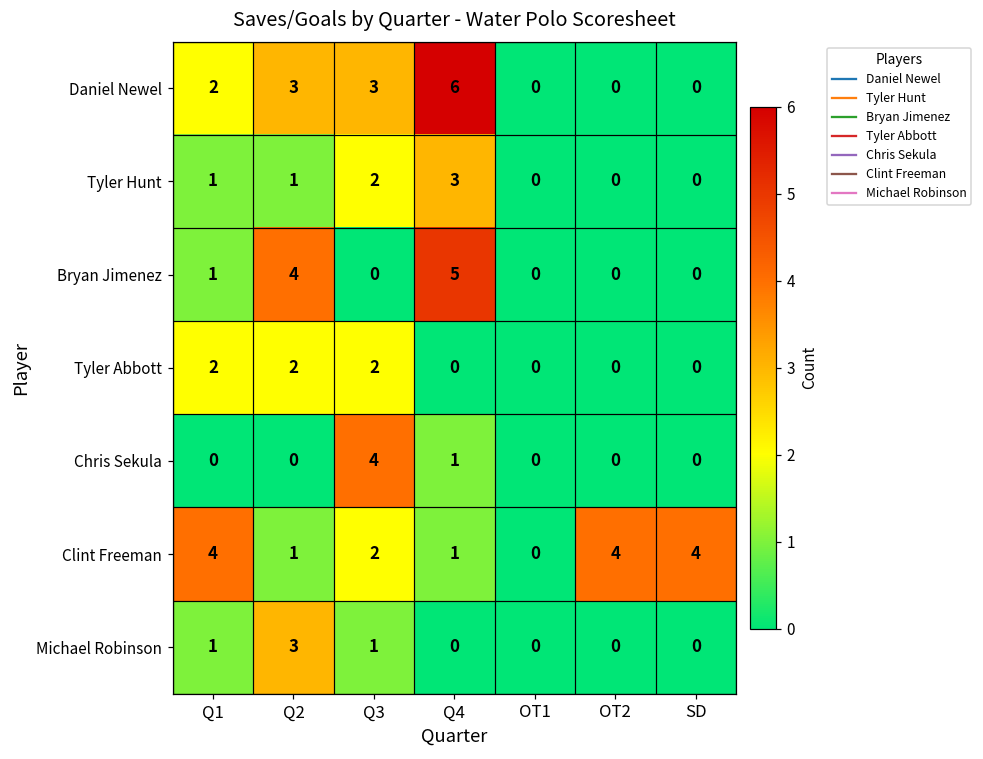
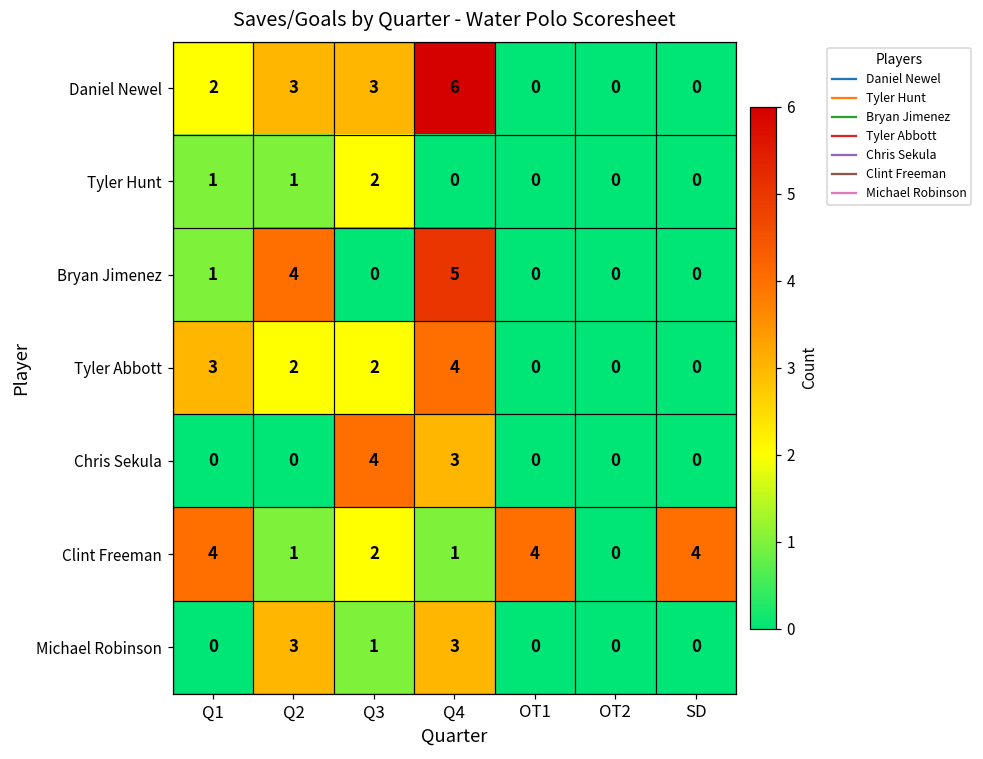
  {
    "Daniel Newel": {
      "Q1": 2,
      "Q2": 3,
      "Q3": 3,
      "Q4": 6,
      "OT1": 0,
      "OT2": 0,
      "SD": 0
    },
    "Tyler Hunt": {
      "Q1": 1,
      "Q2": 1,
      "Q3": 2,
-     "Q4": 3,
+     "Q4": 0,
      "OT1": 0,
      "OT2": 0,
      "SD": 0
    },
    "Bryan Jimenez": {
      "Q1": 1,
      "Q2": 4,
      "Q3": 0,
      "Q4": 5,
      "OT1": 0,
      "OT2": 0,
      "SD": 0
    },
    "Tyler Abbott": {
-     "Q1": 2,
+     "Q1": 3,
      "Q2": 2,
      "Q3": 2,
-     "Q4": 0,
+     "Q4": 4,
      "OT1": 0,
      "OT2": 0,
      "SD": 0
    },
    "Chris Sekula": {
      "Q1": 0,
      "Q2": 0,
      "Q3": 4,
-     "Q4": 1,
+     "Q4": 3,
      "OT1": 0,
      "OT2": 0,
      "SD": 0
    },
    "Clint Freeman": {
      "Q1": 4,
      "Q2": 1,
      "Q3": 2,
      "Q4": 1,
-     "OT1": 0,
-     "OT2": 4,
+     "OT1": 4,
+     "OT2": 0,
      "SD": 4
    },
    "Michael Robinson": {
-     "Q1": 1,
+     "Q1": 0,
      "Q2": 3,
      "Q3": 1,
-     "Q4": 0,
+     "Q4": 3,
      "OT1": 0,
      "OT2": 0,
      "SD": 0
    }
  }
